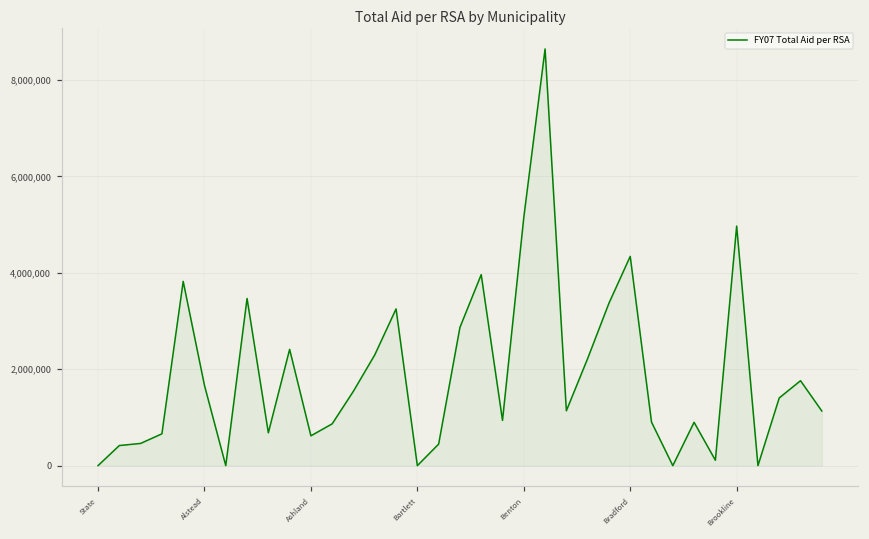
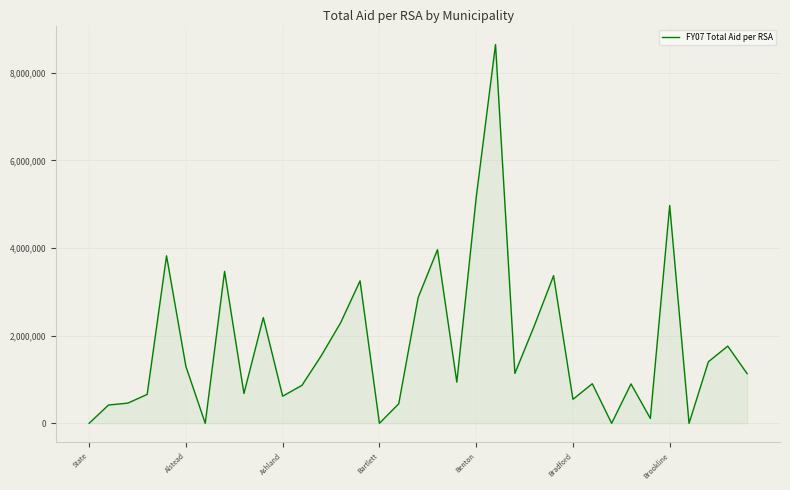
  {
    "State": "0",
-   "Alstead": "1,700,000",
+   "Alstead": "1,300,000",
    "Ashland": "600,000",
    "Bartlett": "0",
    "Benton": "5,100,000",
-   "Bradford": "4,300,000",
+   "Bradford": "500,000",
    "Brookline": "5,000,000"
  }
